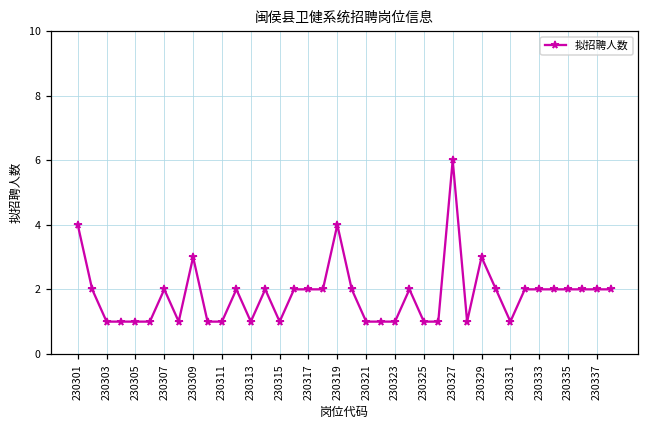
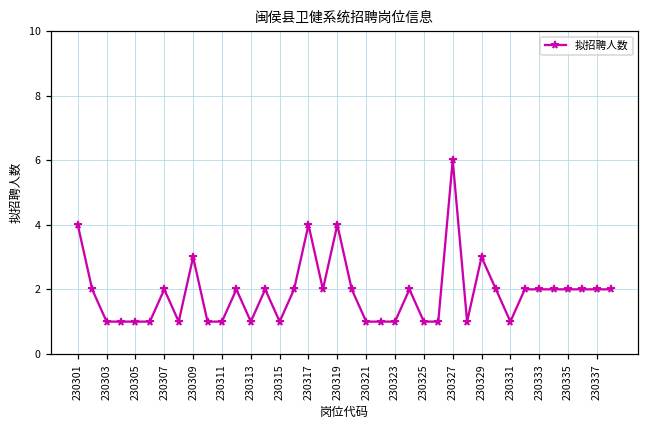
  {
    "230301": 4,
    "230303": 1,
    "230305": 1,
    "230307": 2,
    "230309": 3,
    "230311": 1,
    "230313": 1,
    "230315": 1,
-   "230317": 2,
+   "230317": 4,
    "230319": 4,
    "230321": 1,
    "230323": 1,
    "230325": 1,
    "230327": 6,
    "230329": 3,
    "230331": 1,
    "230333": 2,
    "230335": 2,
    "230337": 2
  }
